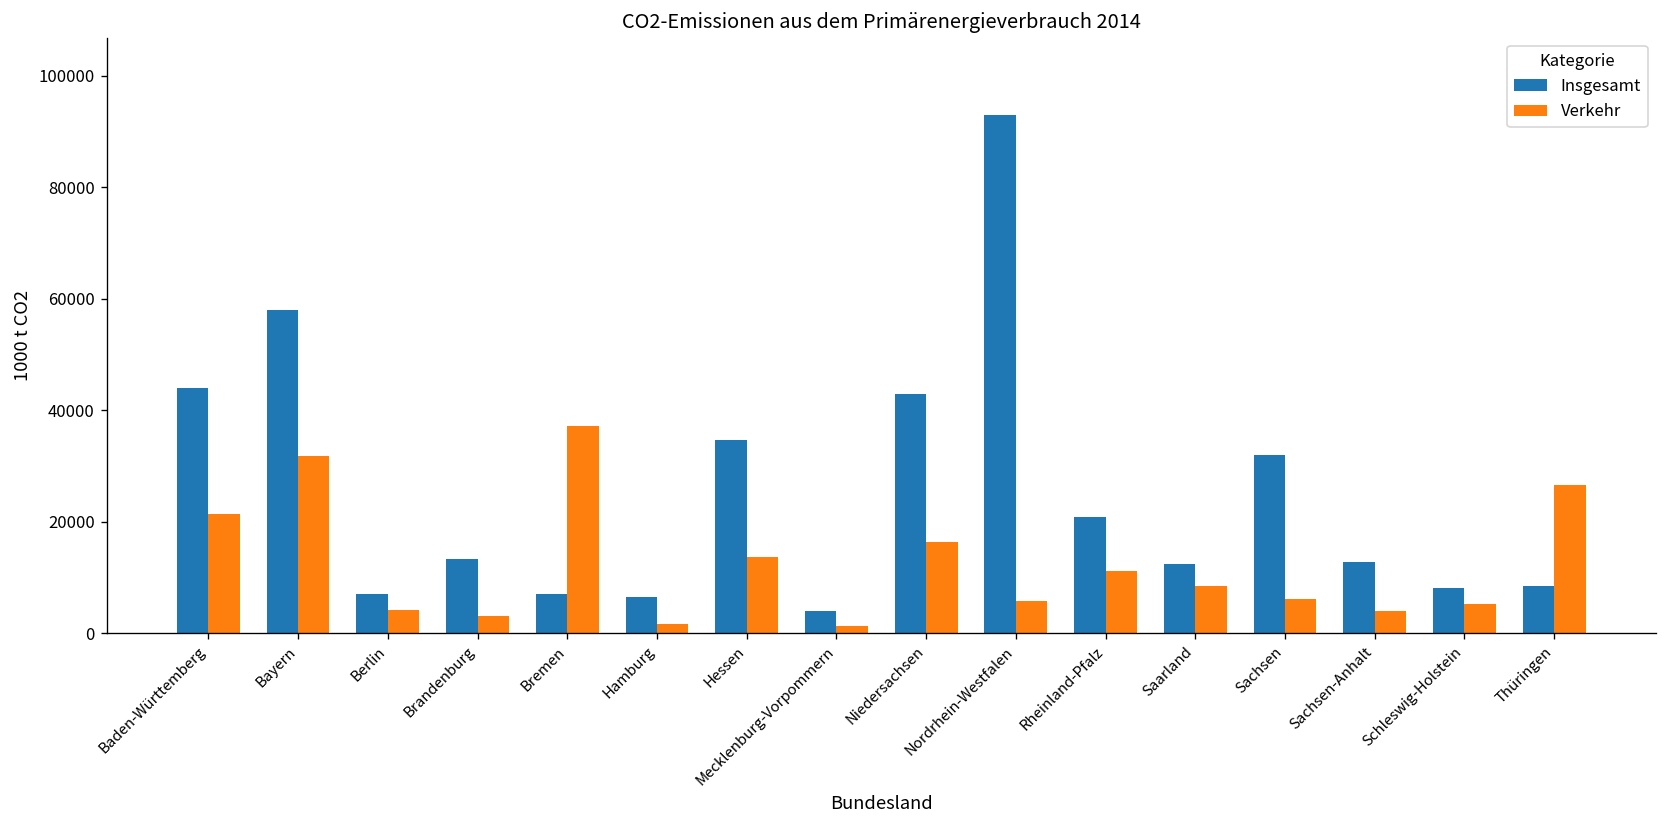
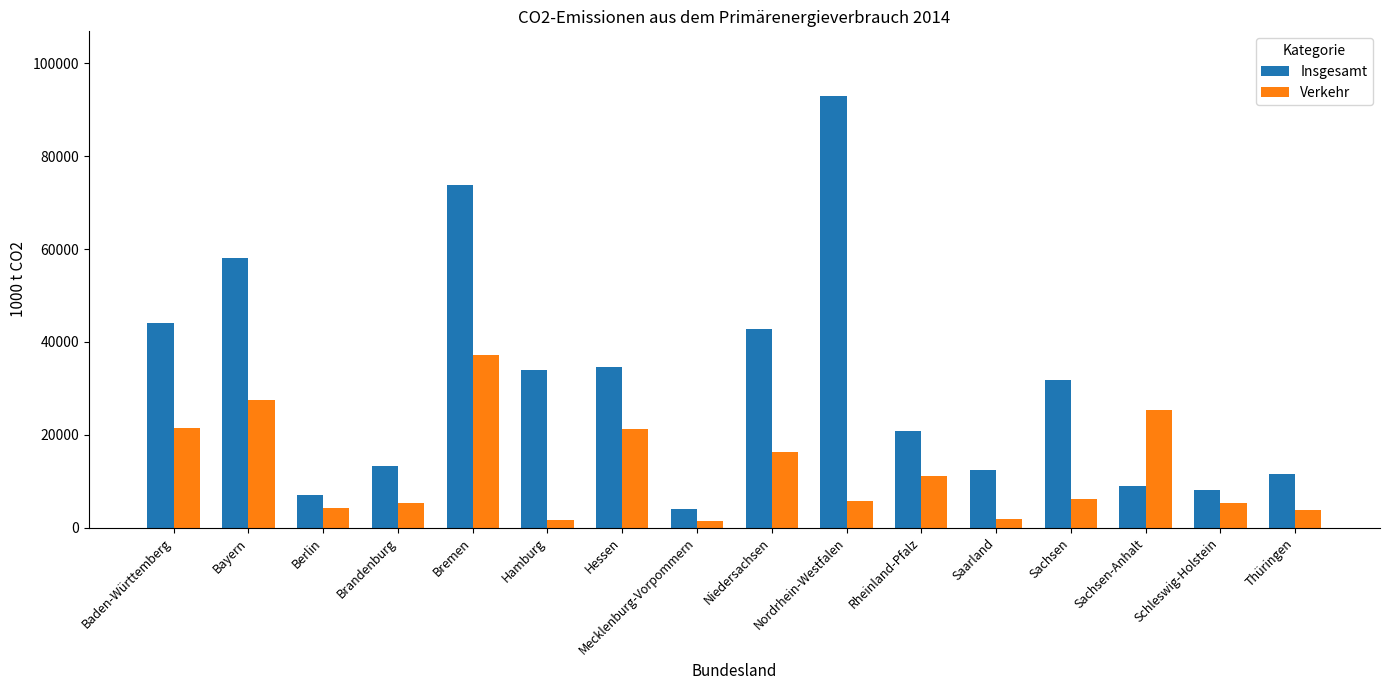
  {
    "Insgesamt": {
      "Baden-Württemberg": 44000,
      "Bayern": 58000,
      "Berlin": 7000,
      "Brandenburg": 13000,
-     "Bremen": 7000,
-     "Hamburg": 6000,
+     "Bremen": 74000,
+     "Hamburg": 34000,
      "Hessen": 35000,
      "Mecklenburg-Vorpommern": 4000,
      "Niedersachsen": 43000,
      "Nordrhein-Westfalen": 93000,
      "Rheinland-Pfalz": 21000,
      "Saarland": 12000,
      "Sachsen": 32000,
-     "Sachsen-Anhalt": 13000,
+     "Sachsen-Anhalt": 9000,
      "Schleswig-Holstein": 8000,
-     "Thüringen": 9000
+     "Thüringen": 12000
    },
    "Verkehr": {
      "Baden-Württemberg": 21000,
-     "Bayern": 32000,
+     "Bayern": 27000,
      "Berlin": 4000,
-     "Brandenburg": 3000,
+     "Brandenburg": 5000,
      "Bremen": 37000,
      "Hamburg": 2000,
-     "Hessen": 14000,
+     "Hessen": 21000,
      "Mecklenburg-Vorpommern": 1000,
      "Niedersachsen": 16000,
      "Nordrhein-Westfalen": 6000,
      "Rheinland-Pfalz": 11000,
-     "Saarland": 8000,
+     "Saarland": 2000,
      "Sachsen": 6000,
-     "Sachsen-Anhalt": 4000,
+     "Sachsen-Anhalt": 25000,
      "Schleswig-Holstein": 5000,
-     "Thüringen": 27000
+     "Thüringen": 4000
    }
  }
